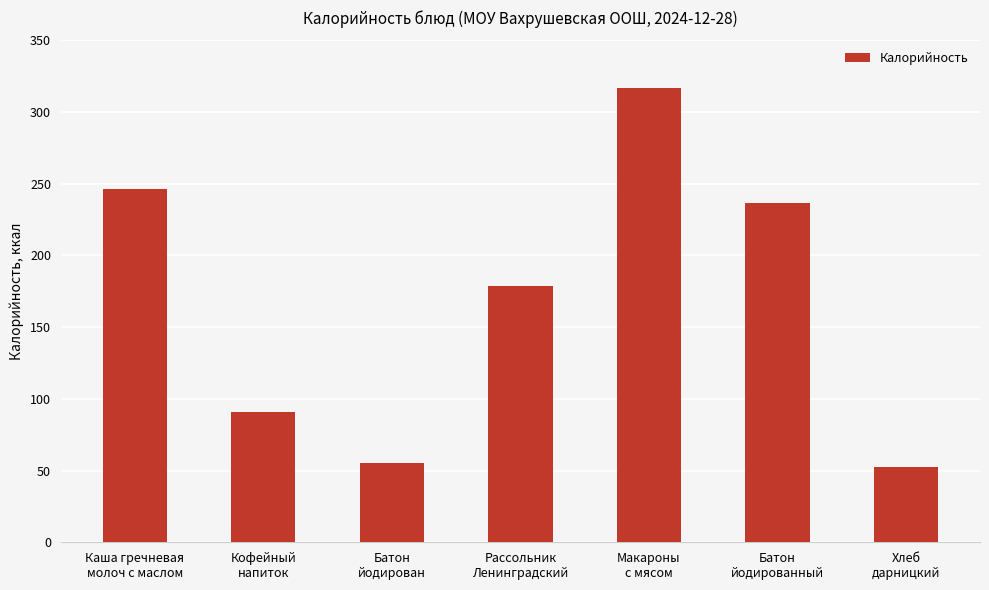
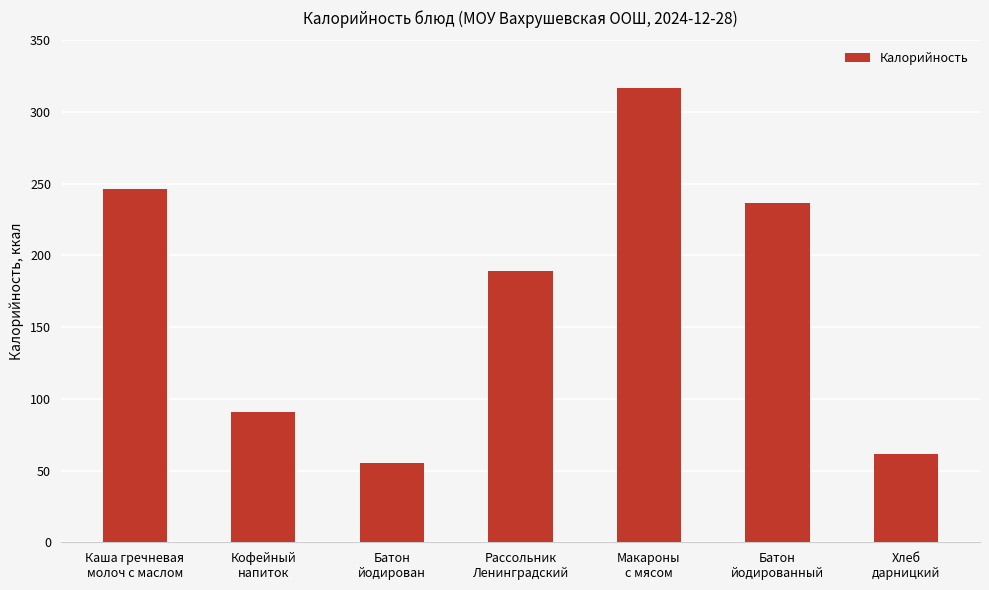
  {
    "Каша гречневая молоч с маслом": 247,
    "Кофейный напиток": 91,
    "Батон йодирован": 55,
-   "Рассольник Ленинградский": 179,
+   "Рассольник Ленинградский": 189,
    "Макароны с мясом": 317,
    "Батон йодированный": 237,
-   "Хлеб дарницкий": 53
+   "Хлеб дарницкий": 62
  }
